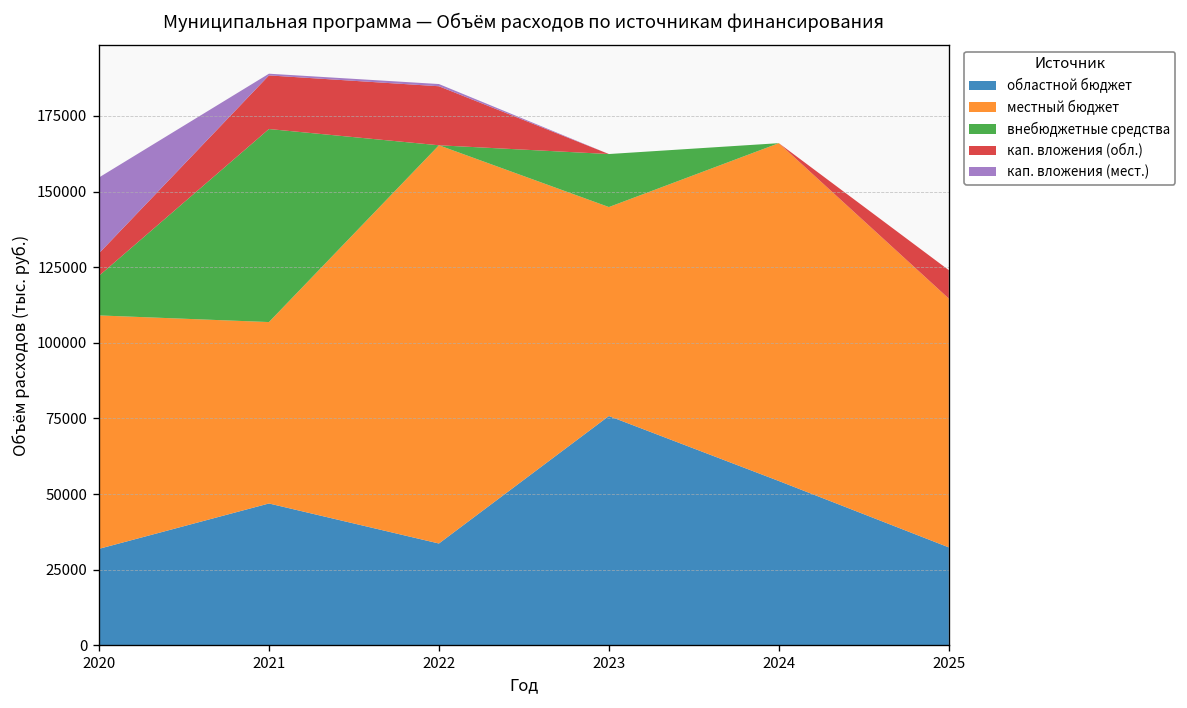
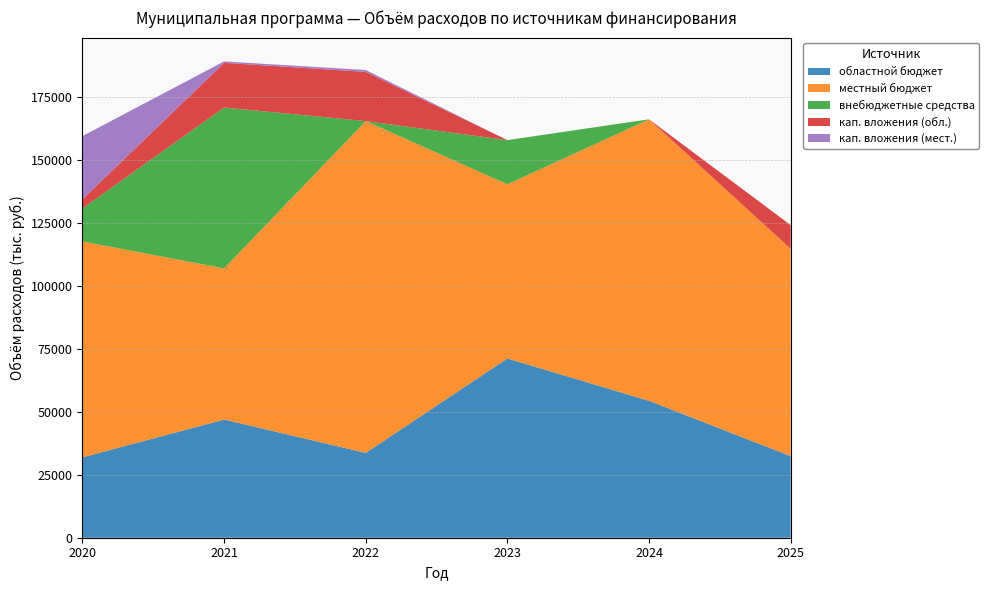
  {
    "областной бюджет": {
      "2020": 32000,
      "2021": 47000,
      "2022": 34000,
-     "2023": 76000,
+     "2023": 71000,
      "2024": 54000,
      "2025": 32000
    },
    "местный бюджет": {
-     "2020": 77000,
+     "2020": 86000,
      "2021": 60000,
      "2023": 69000
    },
    "внебюджетные средства": {
      "2020": 13000,
      "2021": 64000
    },
    "кап. вложения (обл.)": {
-     "2020": 7000
+     "2020": 4000
    },
    "кап. вложения (мест.)": {
      "2020": 25000
    }
  }
